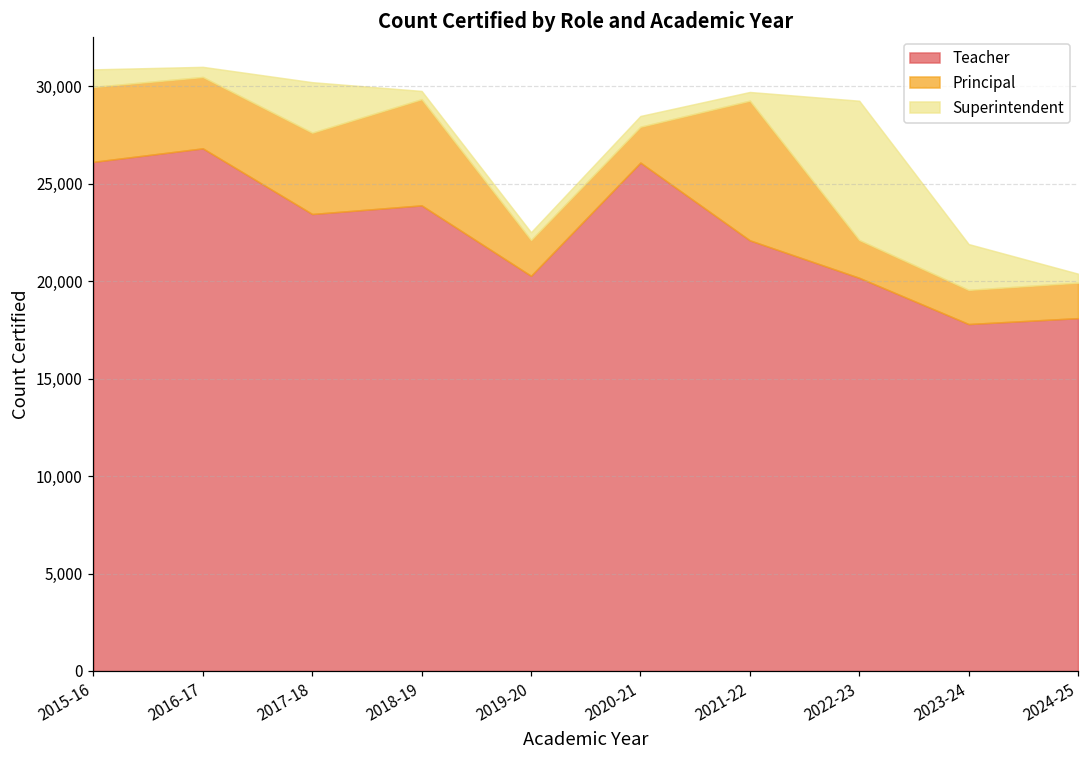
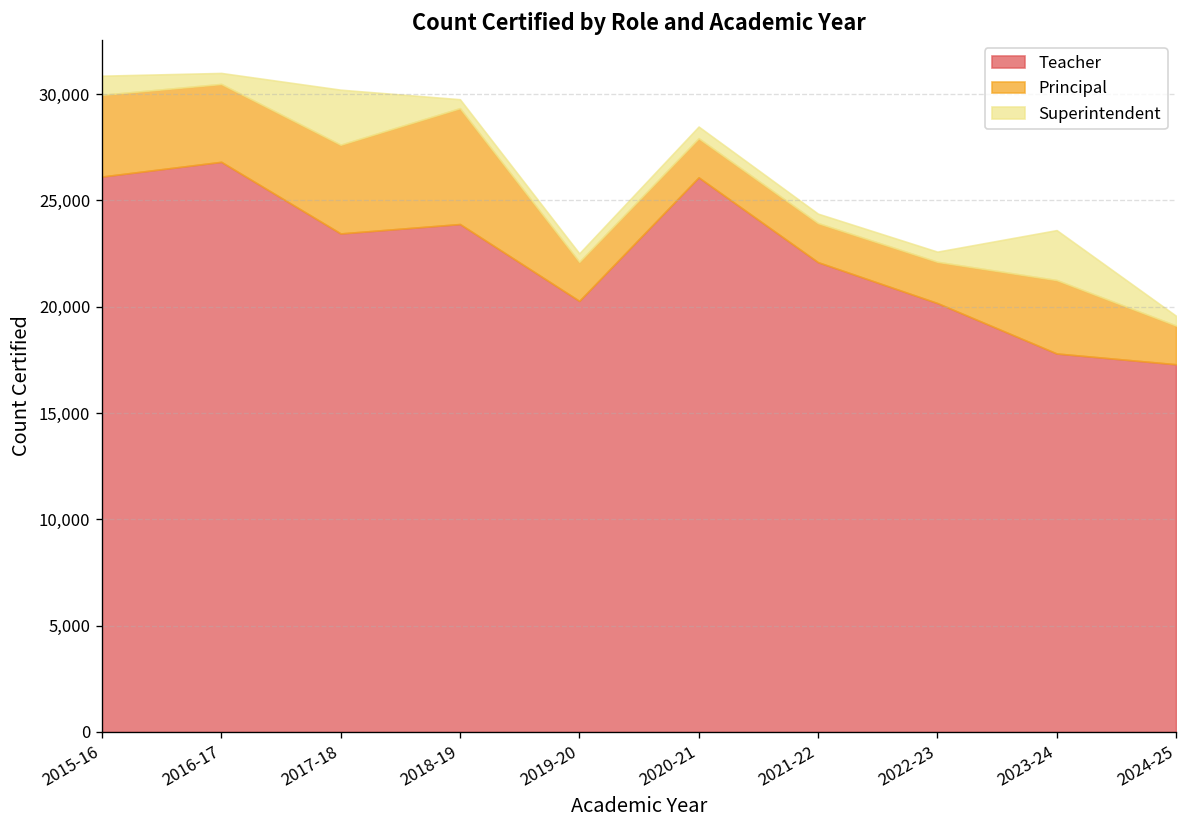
  {
    "Teacher": {
      "2015-16": "26,100",
      "2016-17": "26,800",
      "2017-18": "23,400",
      "2018-19": "23,900",
      "2019-20": "20,300",
      "2020-21": "26,100",
      "2021-22": "22,100",
      "2022-23": "20,200",
      "2023-24": "17,800",
-     "2024-25": "18,100"
+     "2024-25": "17,300"
    },
    "Principal": {
      "2015-16": "3,800",
      "2016-17": "3,700",
      "2017-18": "4,200",
      "2018-19": "5,400",
      "2019-20": "1,800",
      "2020-21": "1,800",
-     "2021-22": "7,200",
+     "2021-22": "1,800",
      "2022-23": "1,900",
-     "2023-24": "1,800",
+     "2023-24": "3,500",
      "2024-25": "1,800"
    },
    "Superintendent": {
      "2015-16": "900",
      "2016-17": "500",
      "2017-18": "2,600",
      "2018-19": "400",
      "2019-20": "400",
      "2020-21": "600",
      "2021-22": "400",
-     "2022-23": "7,100",
+     "2022-23": "500",
      "2023-24": "2,400",
      "2024-25": "500"
    }
  }
